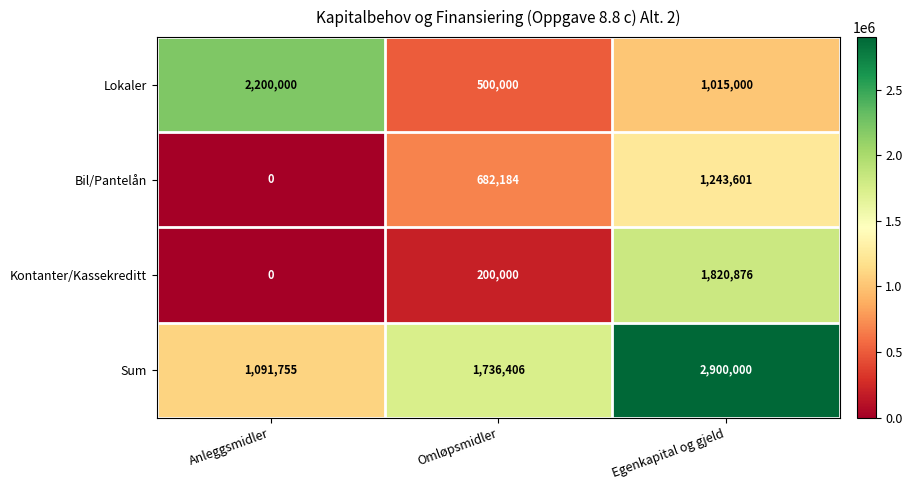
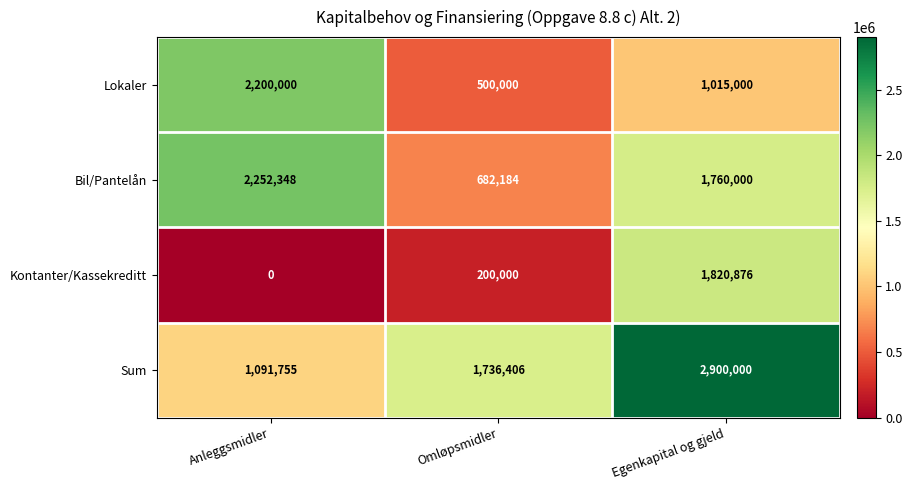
  {
    "Lokaler": {
      "Anleggsmidler": "2,200,000",
      "Omløpsmidler": "500,000",
      "Egenkapital og gjeld": "1,015,000"
    },
    "Bil/Pantelån": {
-     "Anleggsmidler": "0",
+     "Anleggsmidler": "2,252,348",
      "Omløpsmidler": "682,184",
-     "Egenkapital og gjeld": "1,243,601"
+     "Egenkapital og gjeld": "1,760,000"
    },
    "Kontanter/Kassekreditt": {
      "Anleggsmidler": "0",
      "Omløpsmidler": "200,000",
      "Egenkapital og gjeld": "1,820,876"
    },
    "Sum": {
      "Anleggsmidler": "1,091,755",
      "Omløpsmidler": "1,736,406",
      "Egenkapital og gjeld": "2,900,000"
    }
  }
